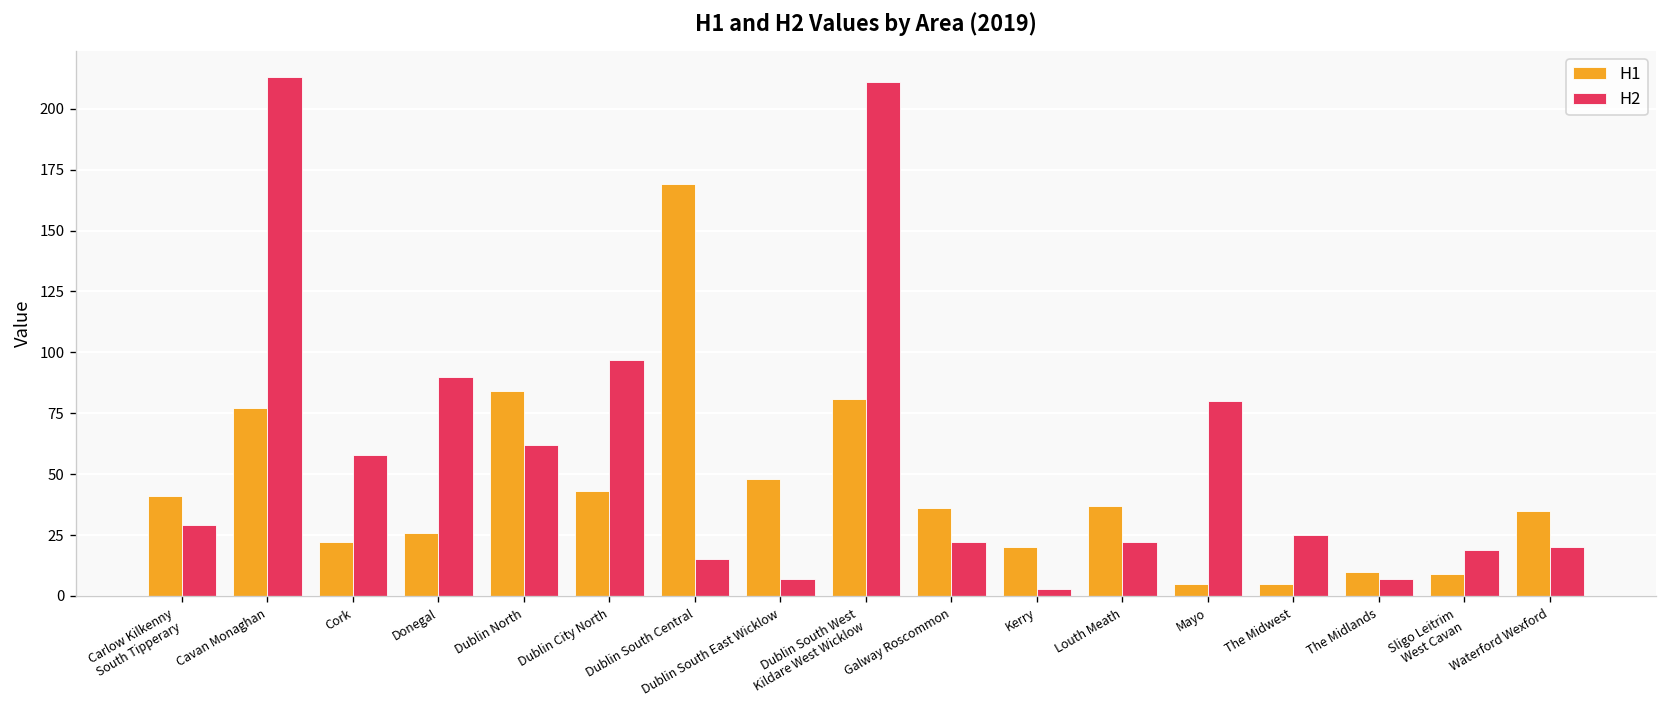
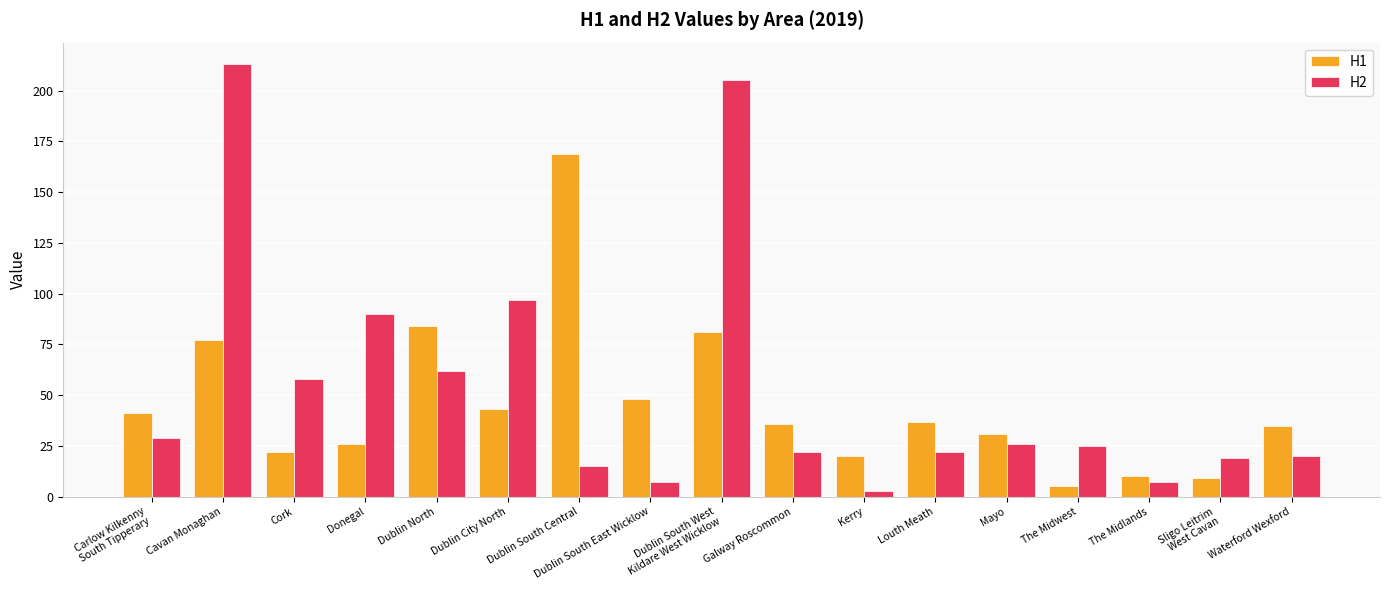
  {
    "H1": {
      "Carlow Kilkenny South Tipperary": 41,
      "Cavan Monaghan": 77,
      "Cork": 22,
      "Donegal": 26,
      "Dublin North": 84,
      "Dublin City North": 43,
      "Dublin South Central": 169,
      "Dublin South East Wicklow": 48,
      "Dublin South West Kildare West Wicklow": 81,
      "Galway Roscommon": 36,
      "Kerry": 20,
      "Louth Meath": 37,
-     "Mayo": 5,
+     "Mayo": 31,
      "The Midwest": 5,
      "The Midlands": 10,
      "Sligo Leitrim West Cavan": 9,
      "Waterford Wexford": 35
    },
    "H2": {
      "Carlow Kilkenny South Tipperary": 29,
      "Cavan Monaghan": 213,
      "Cork": 58,
      "Donegal": 90,
      "Dublin North": 62,
      "Dublin City North": 97,
      "Dublin South Central": 15,
      "Dublin South East Wicklow": 7,
-     "Dublin South West Kildare West Wicklow": 211,
+     "Dublin South West Kildare West Wicklow": 205,
      "Galway Roscommon": 22,
      "Kerry": 3,
      "Louth Meath": 22,
-     "Mayo": 80,
+     "Mayo": 26,
      "The Midwest": 25,
      "The Midlands": 7,
      "Sligo Leitrim West Cavan": 19,
      "Waterford Wexford": 20
    }
  }
